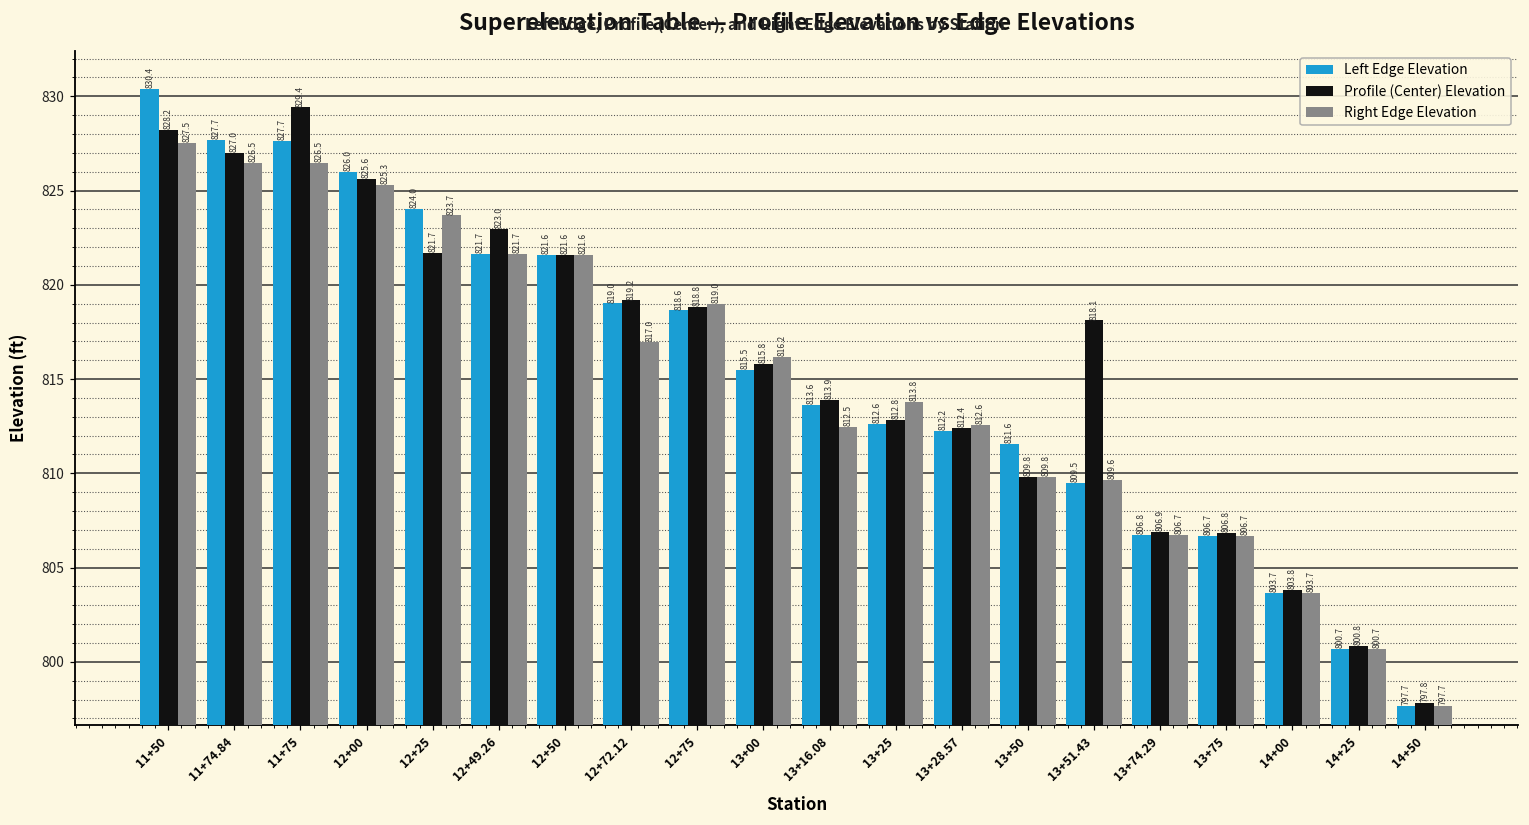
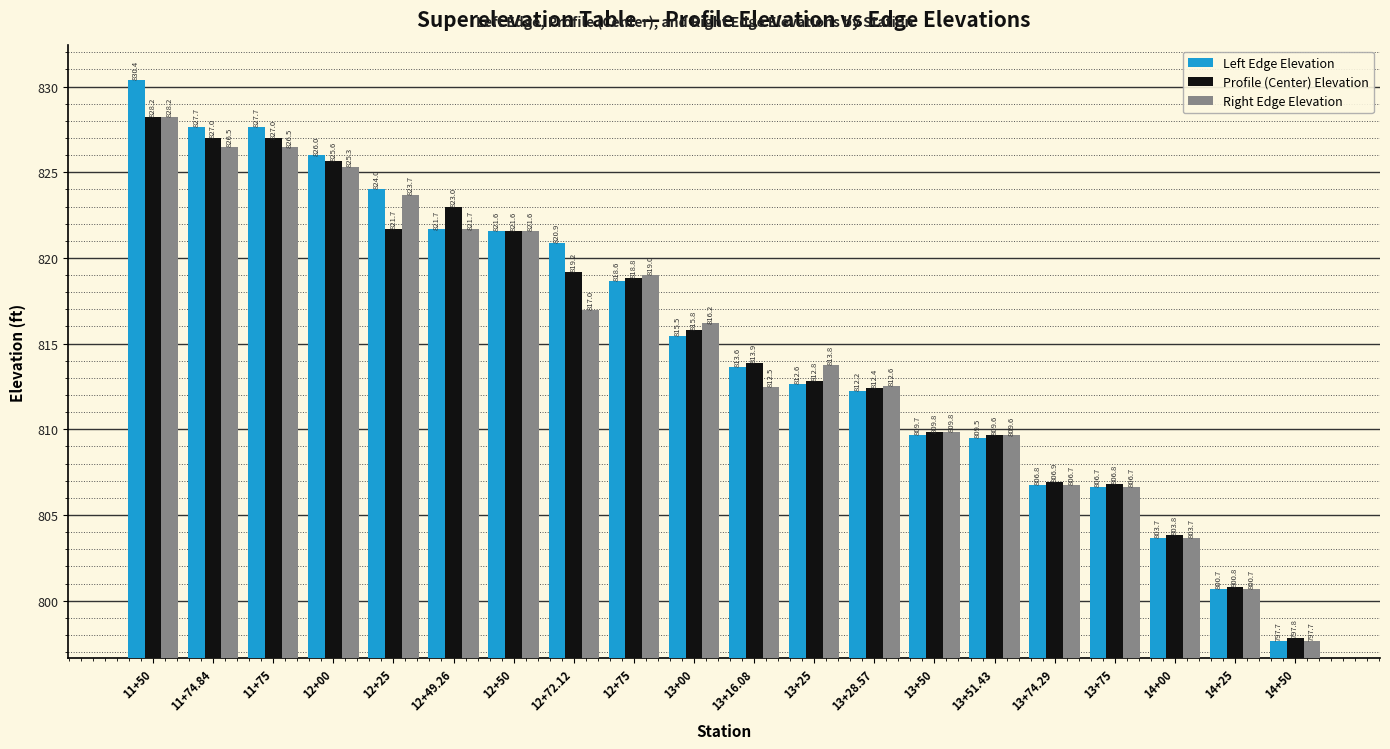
  {
    "Left Edge Elevation": {
      "11+50": 830.4,
      "11+74.84": 827.7,
      "11+75": 827.7,
      "12+00": 826.0,
      "12+25": 824.0,
      "12+49.26": 821.7,
      "12+50": 821.6,
-     "12+72.12": 819.0,
+     "12+72.12": 820.9,
      "12+75": 818.6,
      "13+00": 815.5,
      "13+16.08": 813.6,
      "13+25": 812.6,
      "13+28.57": 812.2,
-     "13+50": 811.6,
+     "13+50": 809.7,
      "13+51.43": 809.5,
      "13+74.29": 806.8,
      "13+75": 806.7,
      "14+00": 803.7,
      "14+25": 800.7,
      "14+50": 797.7
    },
    "Profile (Center) Elevation": {
      "11+50": 828.2,
      "11+74.84": 827.0,
-     "11+75": 829.4,
+     "11+75": 827.0,
      "12+00": 825.6,
      "12+25": 821.7,
      "12+49.26": 823.0,
      "12+50": 821.6,
      "12+72.12": 819.2,
      "12+75": 818.8,
      "13+00": 815.8,
      "13+16.08": 813.9,
      "13+25": 812.8,
      "13+28.57": 812.4,
      "13+50": 809.8,
-     "13+51.43": 818.1,
+     "13+51.43": 809.6,
      "13+74.29": 806.9,
      "13+75": 806.8,
      "14+00": 803.8,
      "14+25": 800.8,
      "14+50": 797.8
    },
    "Right Edge Elevation": {
-     "11+50": 827.5,
+     "11+50": 828.2,
      "11+74.84": 826.5,
      "11+75": 826.5,
      "12+00": 825.3,
      "12+25": 823.7,
      "12+49.26": 821.7,
      "12+50": 821.6,
      "12+72.12": 817.0,
      "12+75": 819.0,
      "13+00": 816.2,
      "13+16.08": 812.5,
      "13+25": 813.8,
      "13+28.57": 812.6,
      "13+50": 809.8,
      "13+51.43": 809.6,
      "13+74.29": 806.7,
      "13+75": 806.7,
      "14+00": 803.7,
      "14+25": 800.7,
      "14+50": 797.7
    }
  }
